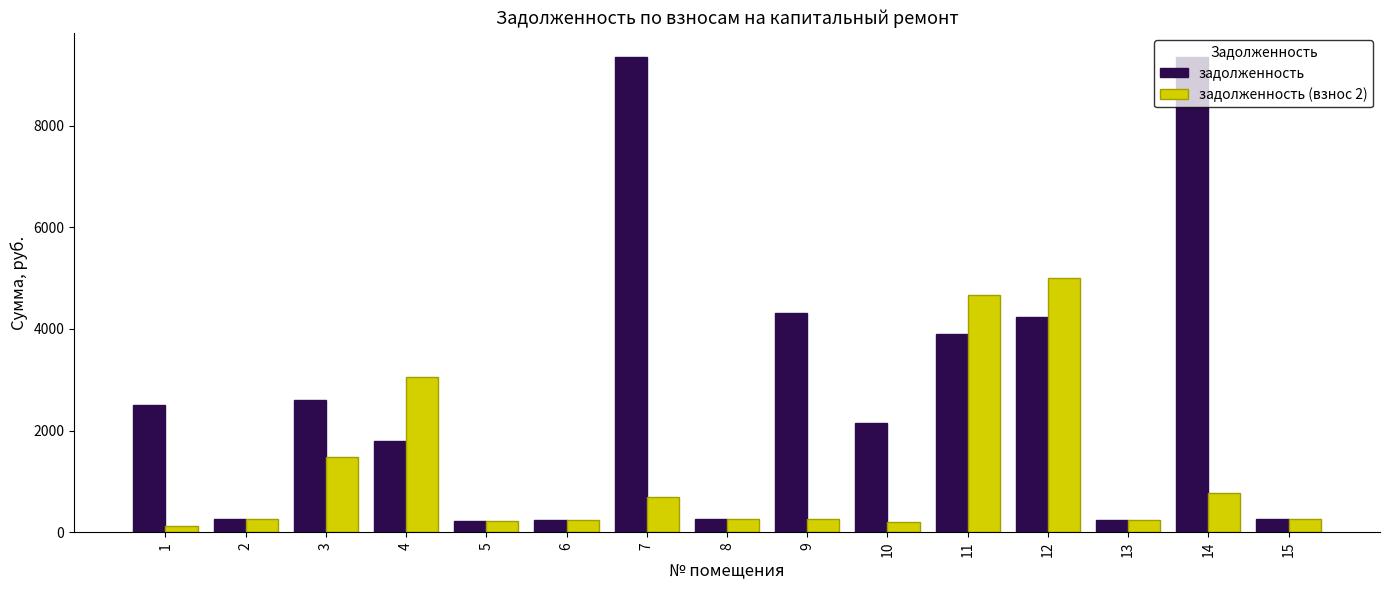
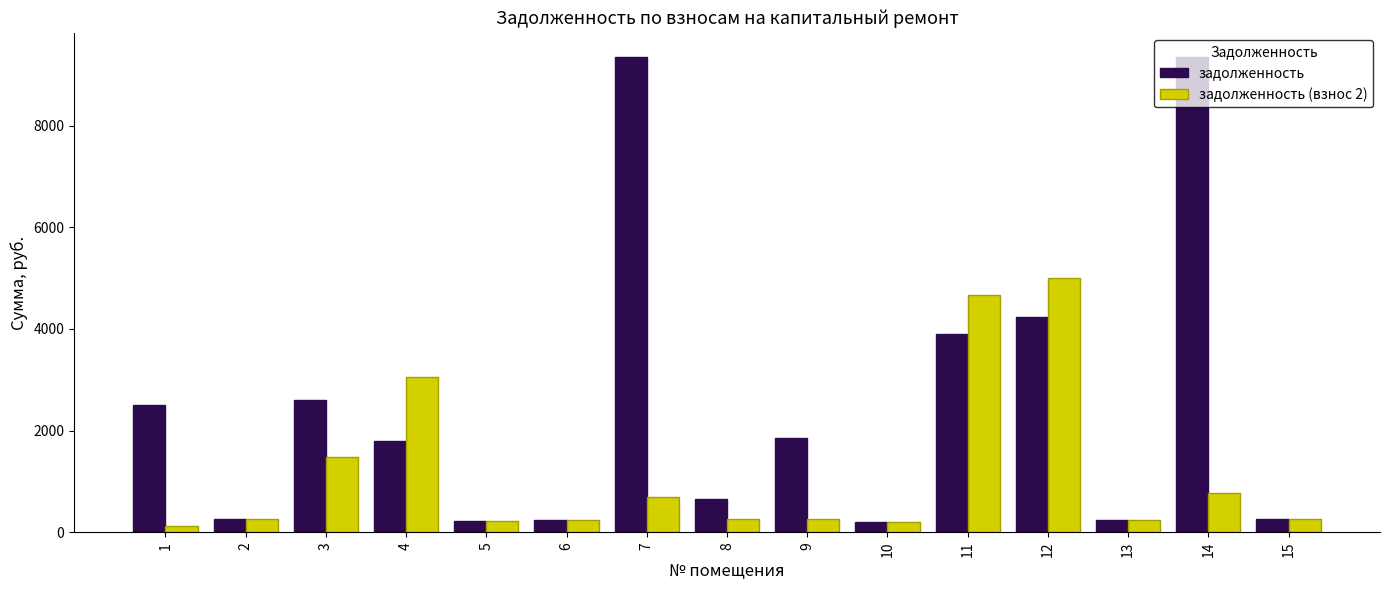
  {
    "задолженность": {
      "1": 2500,
      "2": 300,
      "3": 2600,
      "4": 1800,
      "5": 200,
      "6": 200,
      "7": 9400,
-     "8": 300,
-     "9": 4300,
-     "10": 2200,
+     "8": 600,
+     "9": 1900,
+     "10": 200,
      "11": 3900,
      "12": 4200,
      "13": 200,
      "15": 300
    },
    "задолженность (взнос 2)": {
      "1": 100,
      "2": 300,
      "3": 1500,
      "4": 3000,
      "5": 200,
      "6": 200,
      "7": 700,
      "8": 300,
      "9": 300,
      "10": 200,
      "11": 4700,
      "12": 5000,
      "13": 200,
      "14": 800,
      "15": 300
    }
  }
